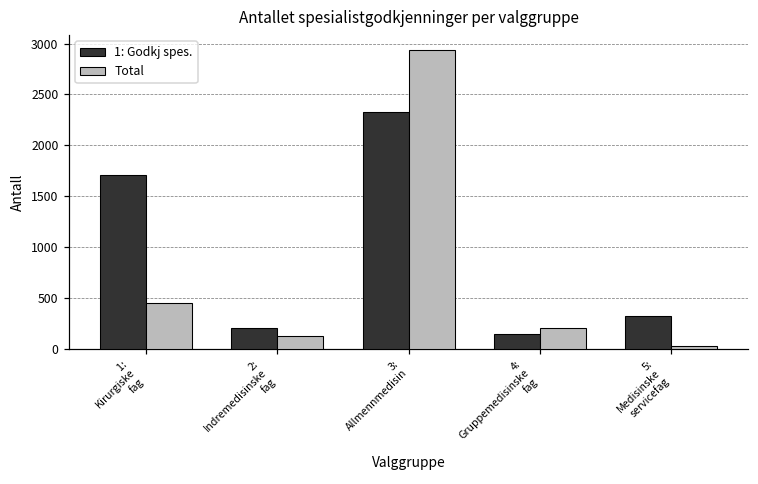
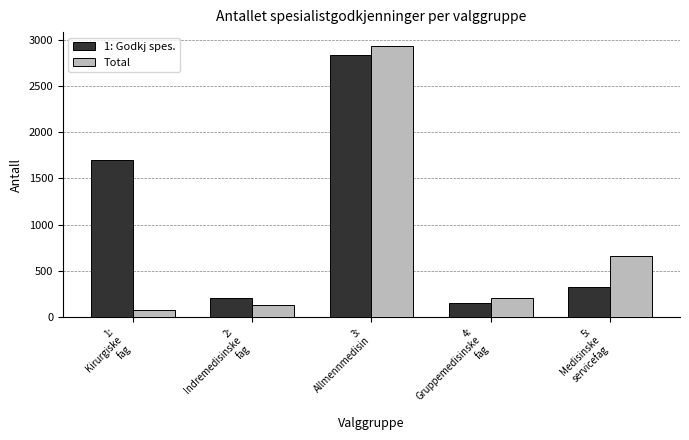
  {
    "1: Godkj spes.": {
      "1: Kirurgiske fag": 1700,
      "2: Indremedisinske fag": 200,
-     "3: Allmennmedisin": 2300,
+     "3: Allmennmedisin": 2800,
      "4: Gruppemedisinske fag": 100,
      "5: Medisinske servicefag": 300
    },
    "Total": {
-     "1: Kirurgiske fag": 500,
+     "1: Kirurgiske fag": 100,
      "2: Indremedisinske fag": 100,
      "3: Allmennmedisin": 2900,
      "4: Gruppemedisinske fag": 200,
-     "5: Medisinske servicefag": 0
+     "5: Medisinske servicefag": 700
    }
  }
